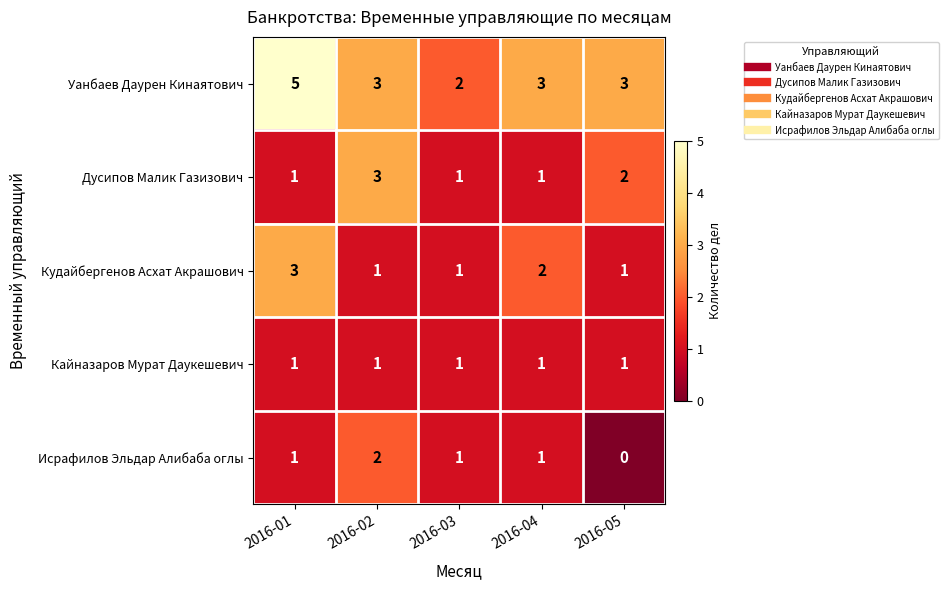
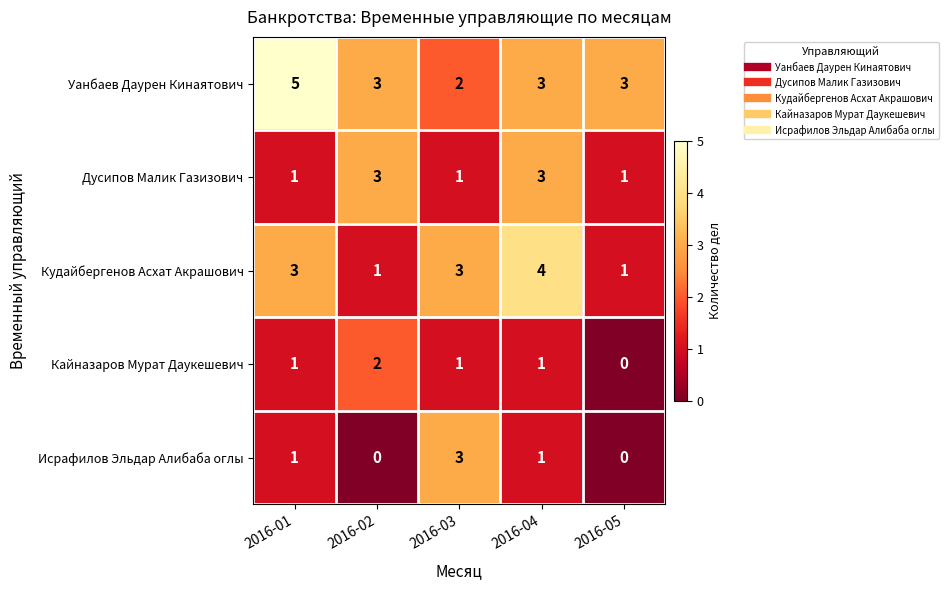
  {
    "Уанбаев Даурен Кинаятович": {
      "2016-01": 5,
      "2016-02": 3,
      "2016-03": 2,
      "2016-04": 3,
      "2016-05": 3
    },
    "Дусипов Малик Газизович": {
      "2016-01": 1,
      "2016-02": 3,
      "2016-03": 1,
-     "2016-04": 1,
-     "2016-05": 2
+     "2016-04": 3,
+     "2016-05": 1
    },
    "Кудайбергенов Асхат Акрашович": {
      "2016-01": 3,
      "2016-02": 1,
-     "2016-03": 1,
-     "2016-04": 2,
+     "2016-03": 3,
+     "2016-04": 4,
      "2016-05": 1
    },
    "Кайназаров Мурат Даукешевич": {
      "2016-01": 1,
-     "2016-02": 1,
+     "2016-02": 2,
      "2016-03": 1,
      "2016-04": 1,
-     "2016-05": 1
+     "2016-05": 0
    },
    "Исрафилов Эльдар Алибаба оглы": {
      "2016-01": 1,
-     "2016-02": 2,
-     "2016-03": 1,
+     "2016-02": 0,
+     "2016-03": 3,
      "2016-04": 1,
      "2016-05": 0
    }
  }
